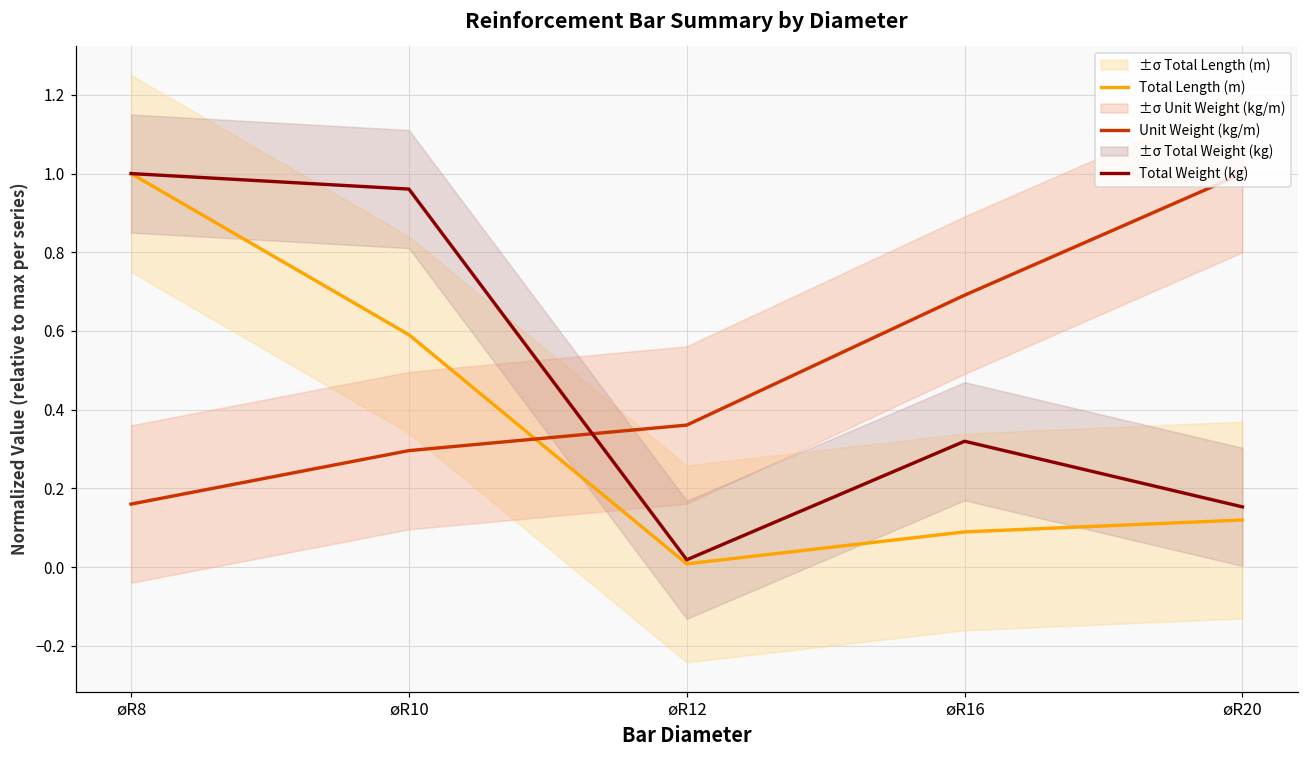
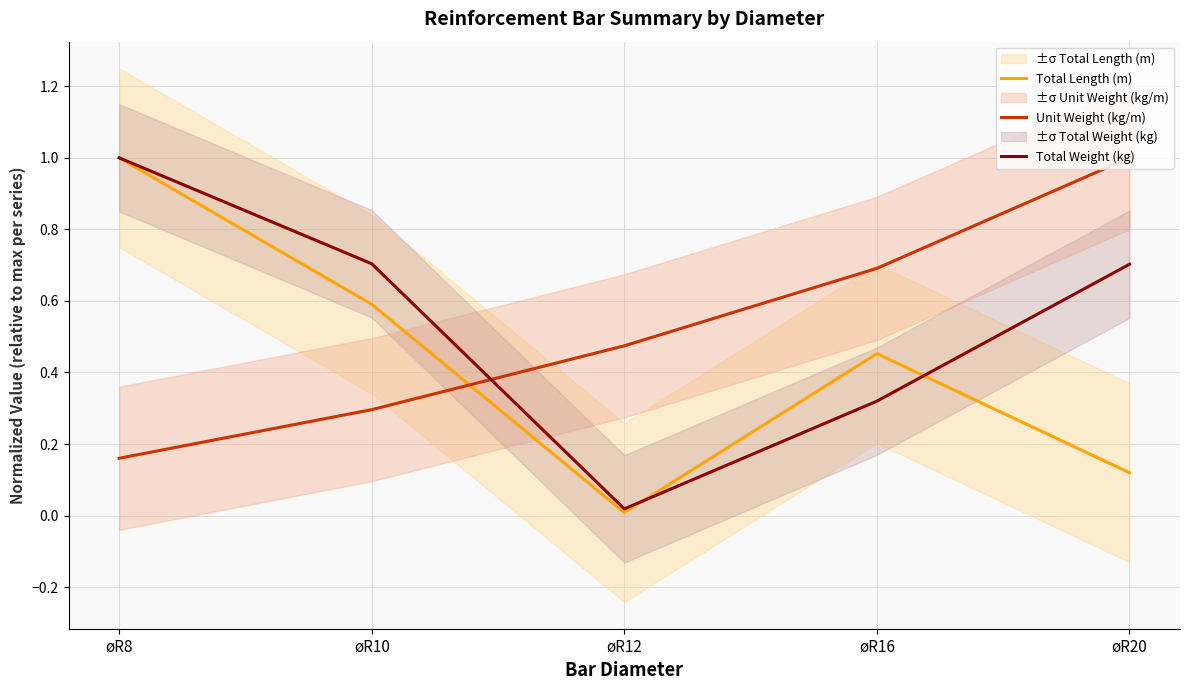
  {
    "Total Length (m)": {
      "øR10": 0.59,
      "øR12": 0.01,
-     "øR16": 0.09,
+     "øR16": 0.45,
      "øR20": 0.12
    },
    "Unit Weight (kg/m)": {
      "øR8": 0.16,
      "øR10": 0.30,
-     "øR12": 0.36,
+     "øR12": 0.47,
      "øR16": 0.69
    },
    "Total Weight (kg)": {
-     "øR10": 0.96,
+     "øR10": 0.70,
      "øR12": 0.02,
      "øR16": 0.32,
-     "øR20": 0.15
+     "øR20": 0.70
    }
  }
